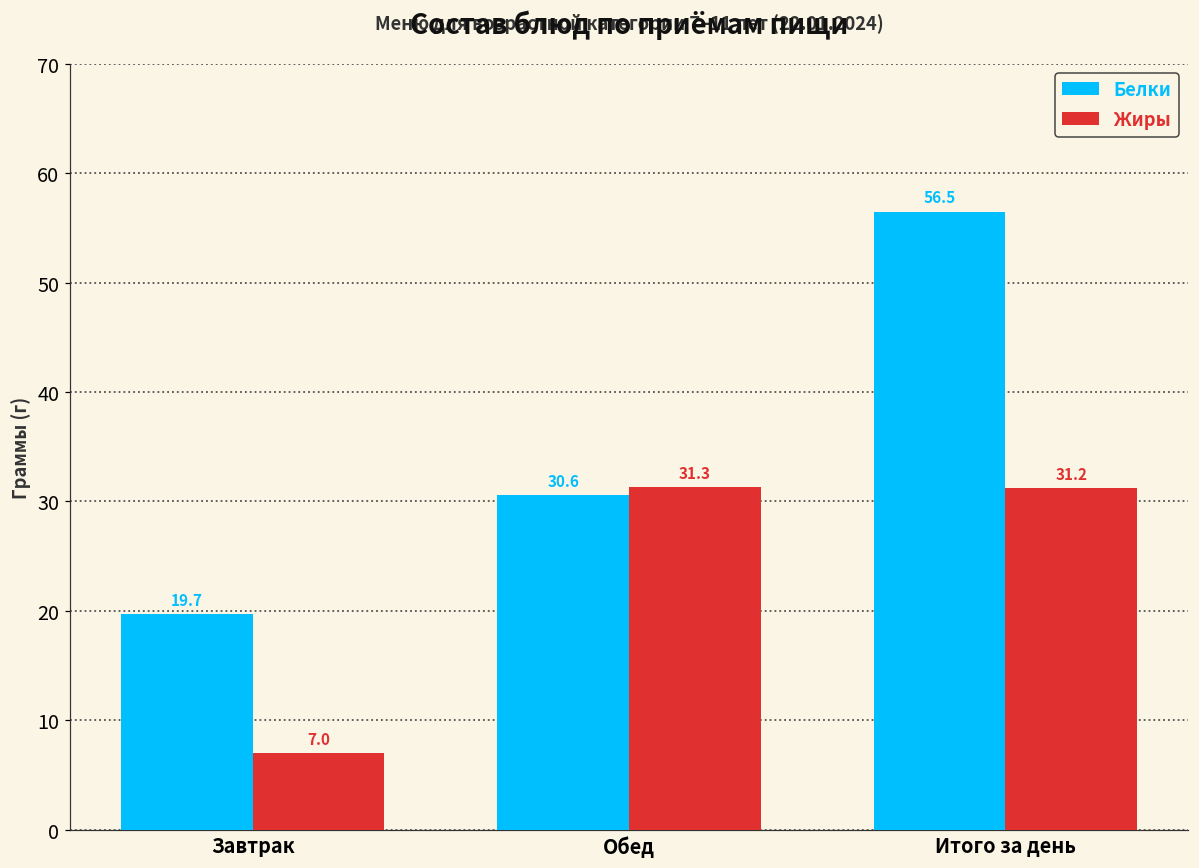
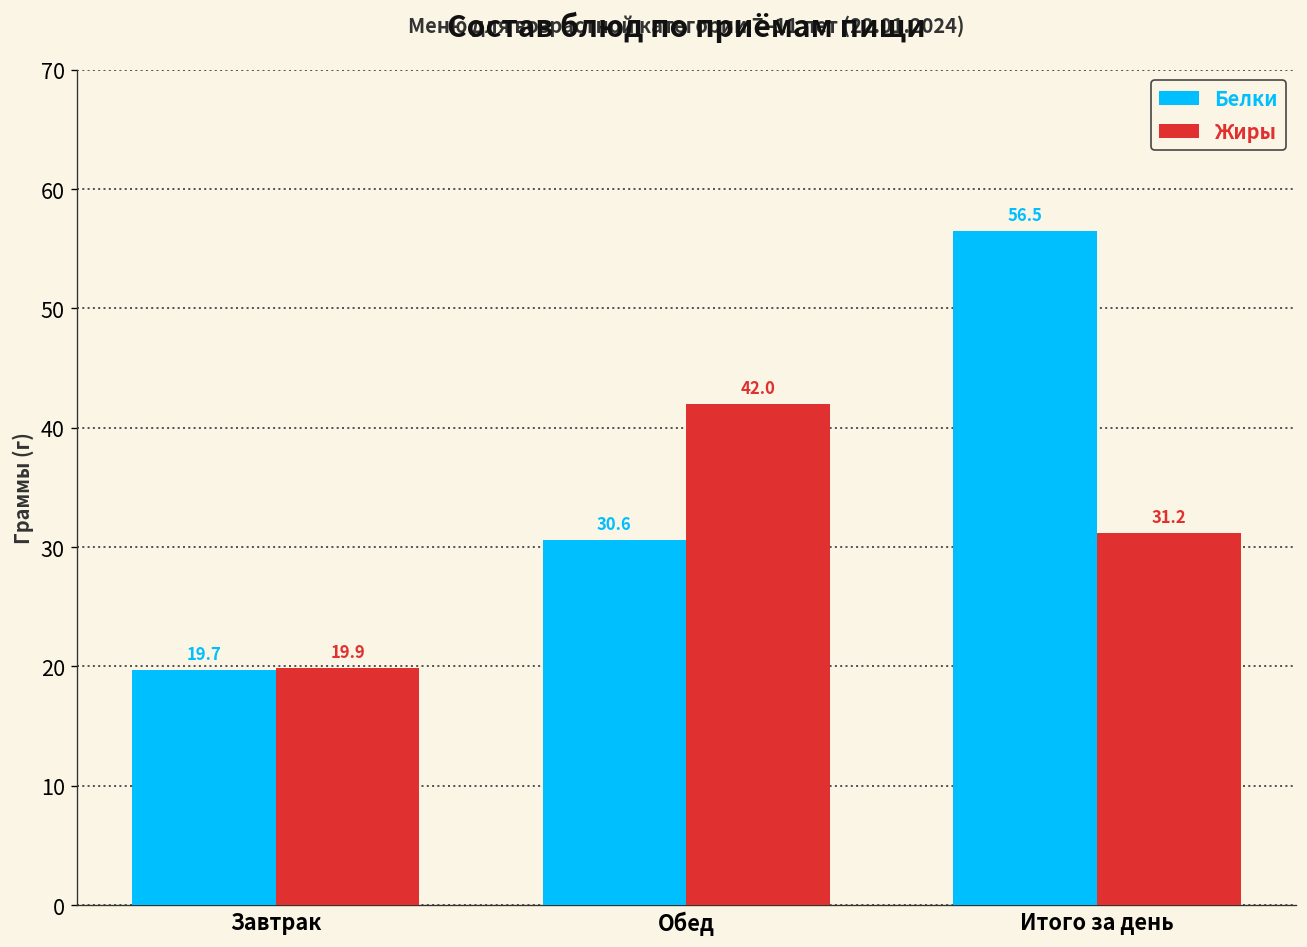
  {
    "Белки": {
      "Завтрак": 19.7,
      "Обед": 30.6,
      "Итого за день": 56.5
    },
    "Жиры": {
-     "Завтрак": 7.0,
-     "Обед": 31.3,
+     "Завтрак": 19.9,
+     "Обед": 42.0,
      "Итого за день": 31.2
    }
  }
